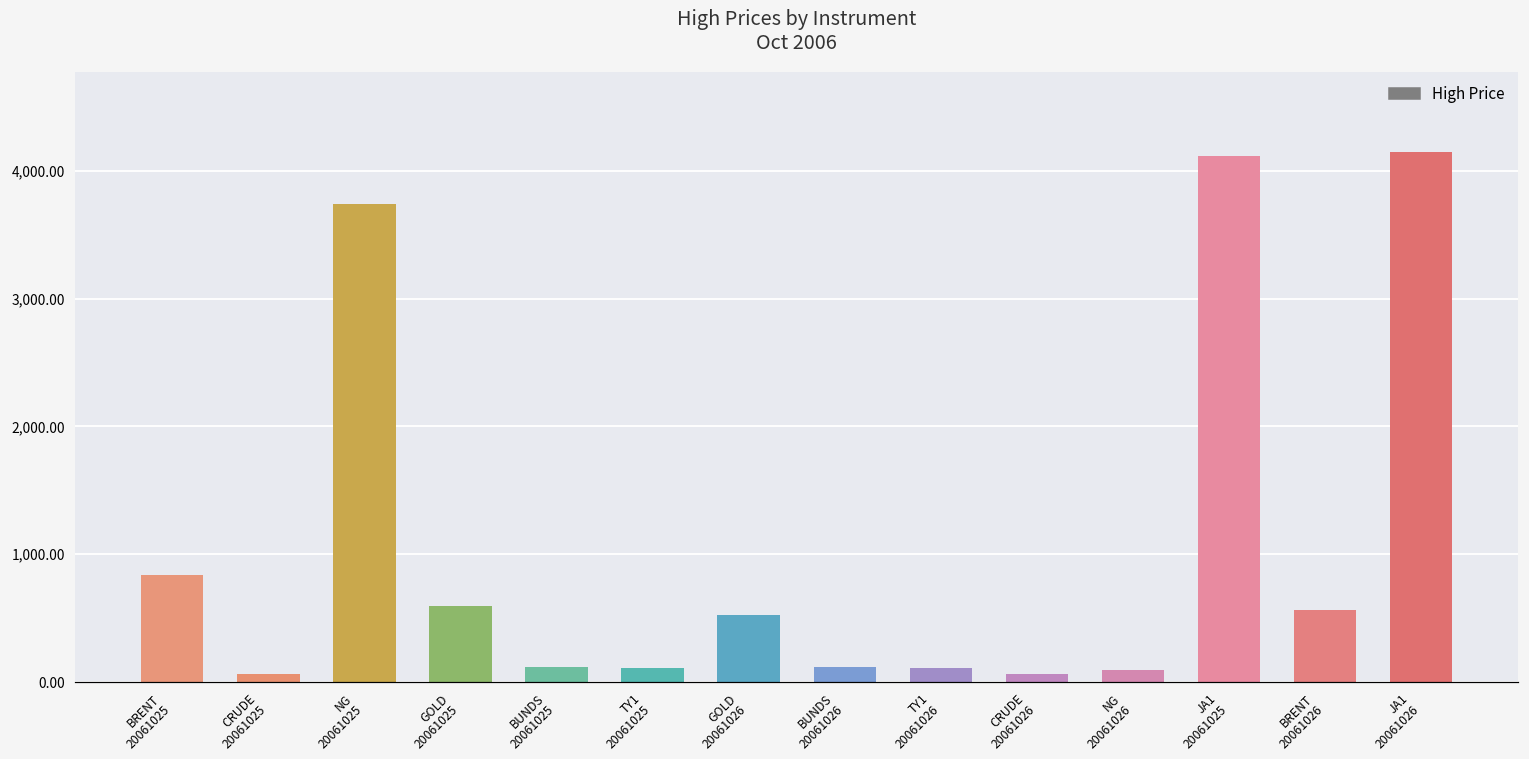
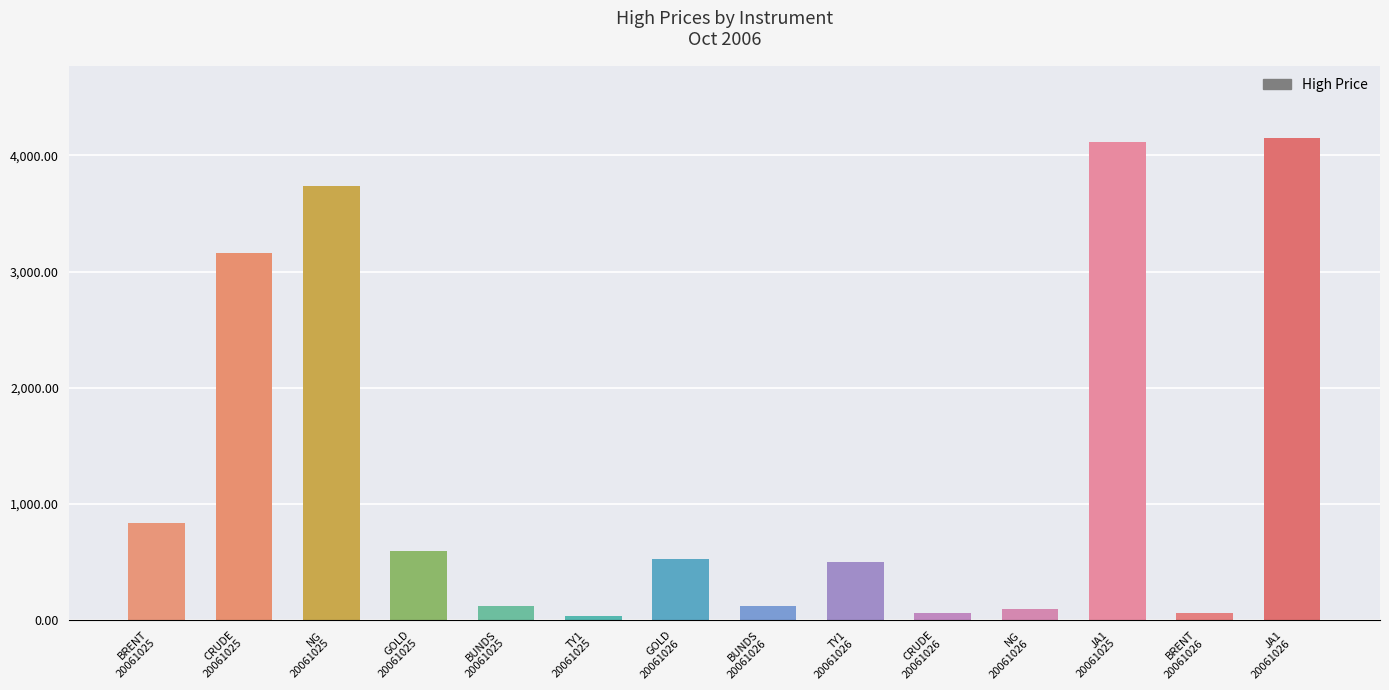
  {
    "BRENT 20061025": "840",
-   "CRUDE 20061025": "60",
+   "CRUDE 20061025": "3,160",
    "NG 20061025": "3,740",
    "GOLD 20061025": "590",
    "BUNDS 20061025": "120",
-   "TY1 20061025": "110",
+   "TY1 20061025": "40",
    "GOLD 20061026": "520",
    "BUNDS 20061026": "120",
-   "TY1 20061026": "110",
+   "TY1 20061026": "500",
    "CRUDE 20061026": "60",
    "NG 20061026": "100",
    "JA1 20061025": "4,120",
-   "BRENT 20061026": "560",
+   "BRENT 20061026": "60",
    "JA1 20061026": "4,150"
  }
